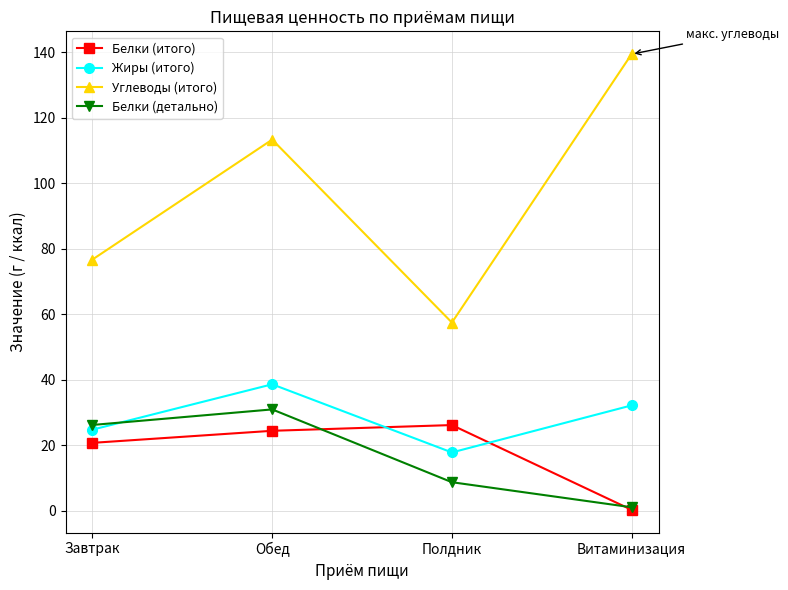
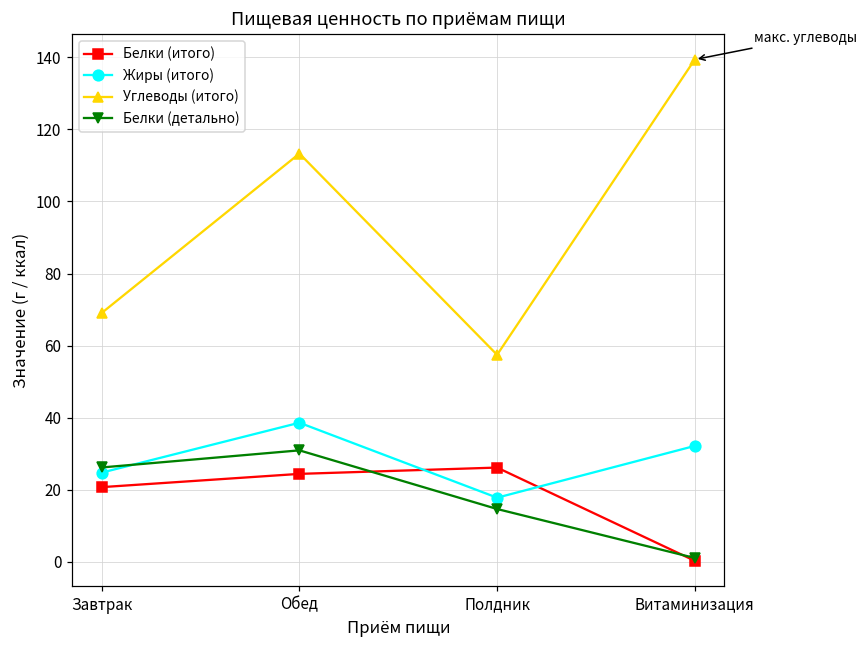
  {
    "Белки (итого)": {
      "Завтрак": 21,
      "Обед": 24,
      "Полдник": 26
    },
    "Жиры (итого)": {
      "Завтрак": 25,
      "Обед": 39,
      "Полдник": 18,
      "Витаминизация": 32
    },
    "Углеводы (итого)": {
-     "Завтрак": 77,
+     "Завтрак": 69,
      "Обед": 113,
      "Полдник": 57,
      "Витаминизация": 139
    },
    "Белки (детально)": {
      "Завтрак": 26,
      "Обед": 31,
-     "Полдник": 9
+     "Полдник": 15
    }
  }
